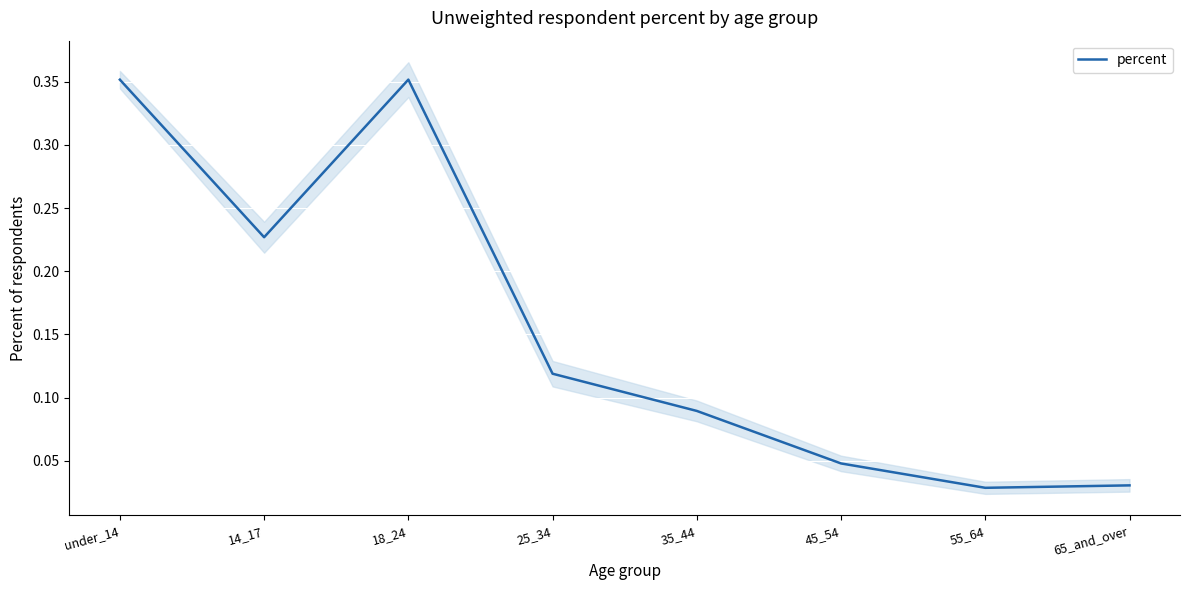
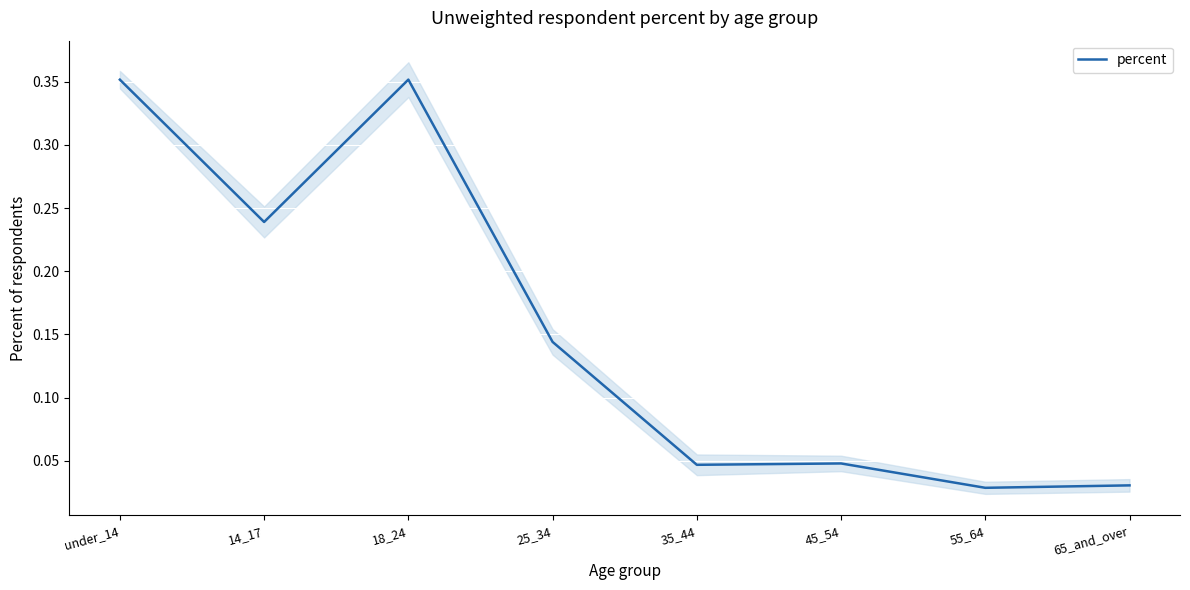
  {
    "percent": {
      "under_14": 0.352,
-     "14_17": 0.227,
+     "14_17": 0.239,
      "18_24": 0.352,
-     "25_34": 0.119,
-     "35_44": 0.090,
+     "25_34": 0.144,
+     "35_44": 0.047,
      "45_54": 0.048,
      "55_64": 0.029,
      "65_and_over": 0.031
    }
  }
